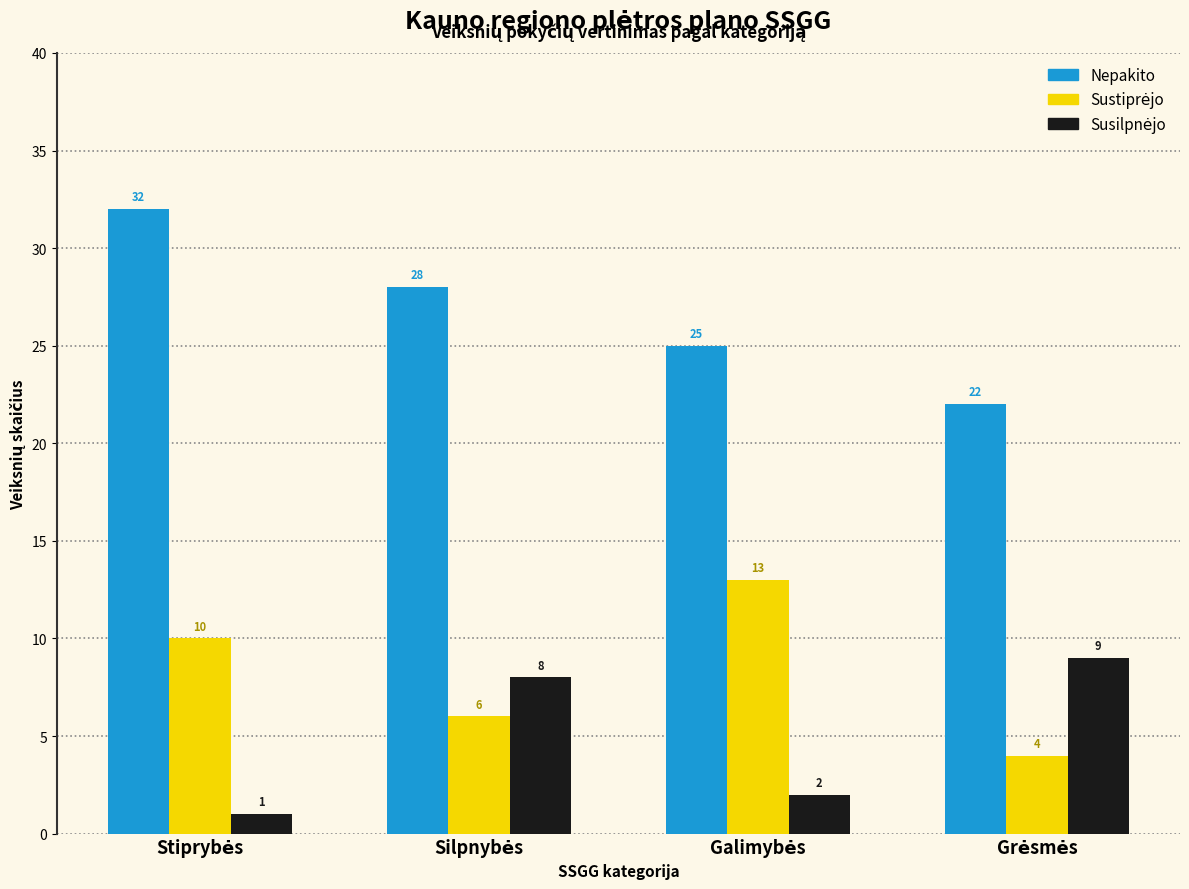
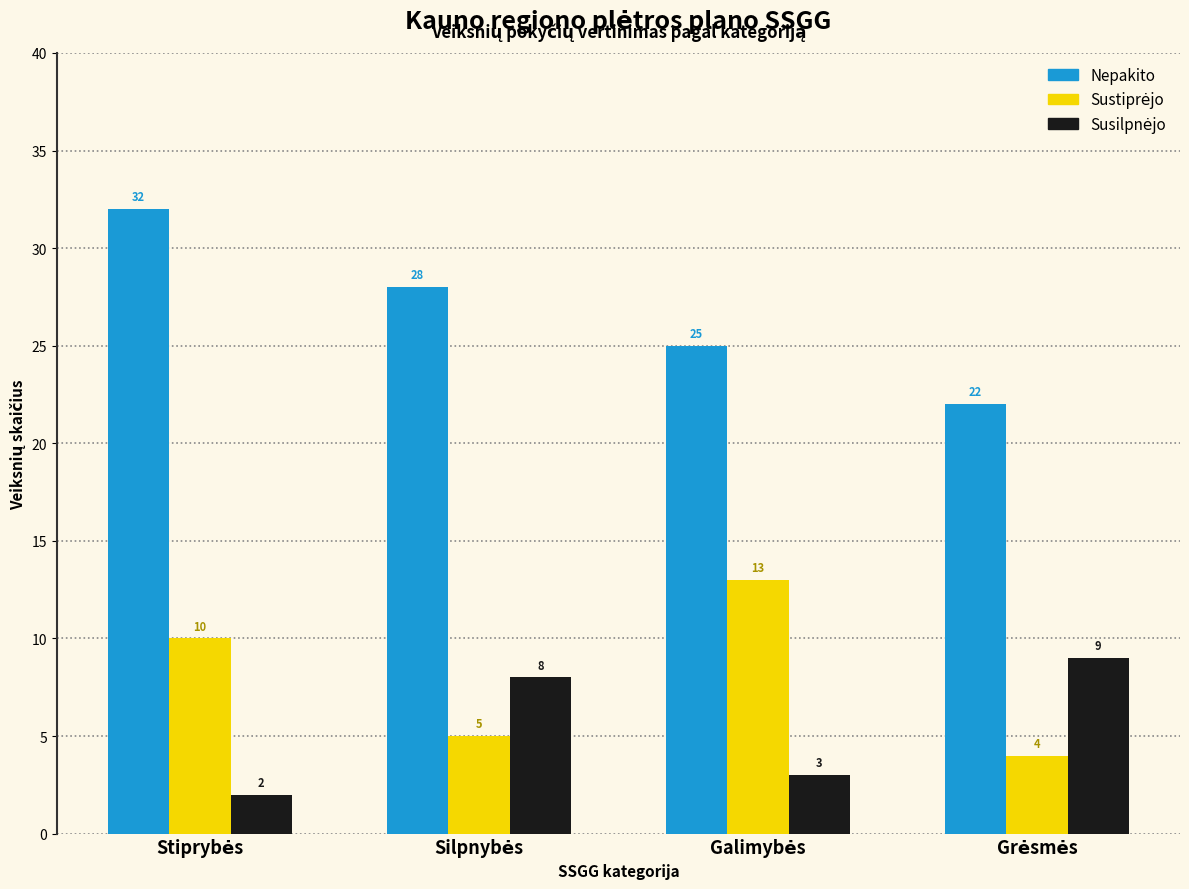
  {
    "Nepakito": {
      "Stiprybės": 32,
      "Silpnybės": 28,
      "Galimybės": 25,
      "Grėsmės": 22
    },
    "Sustiprėjo": {
      "Stiprybės": 10,
-     "Silpnybės": 6,
+     "Silpnybės": 5,
      "Galimybės": 13,
      "Grėsmės": 4
    },
    "Susilpnėjo": {
-     "Stiprybės": 1,
+     "Stiprybės": 2,
      "Silpnybės": 8,
-     "Galimybės": 2,
+     "Galimybės": 3,
      "Grėsmės": 9
    }
  }
